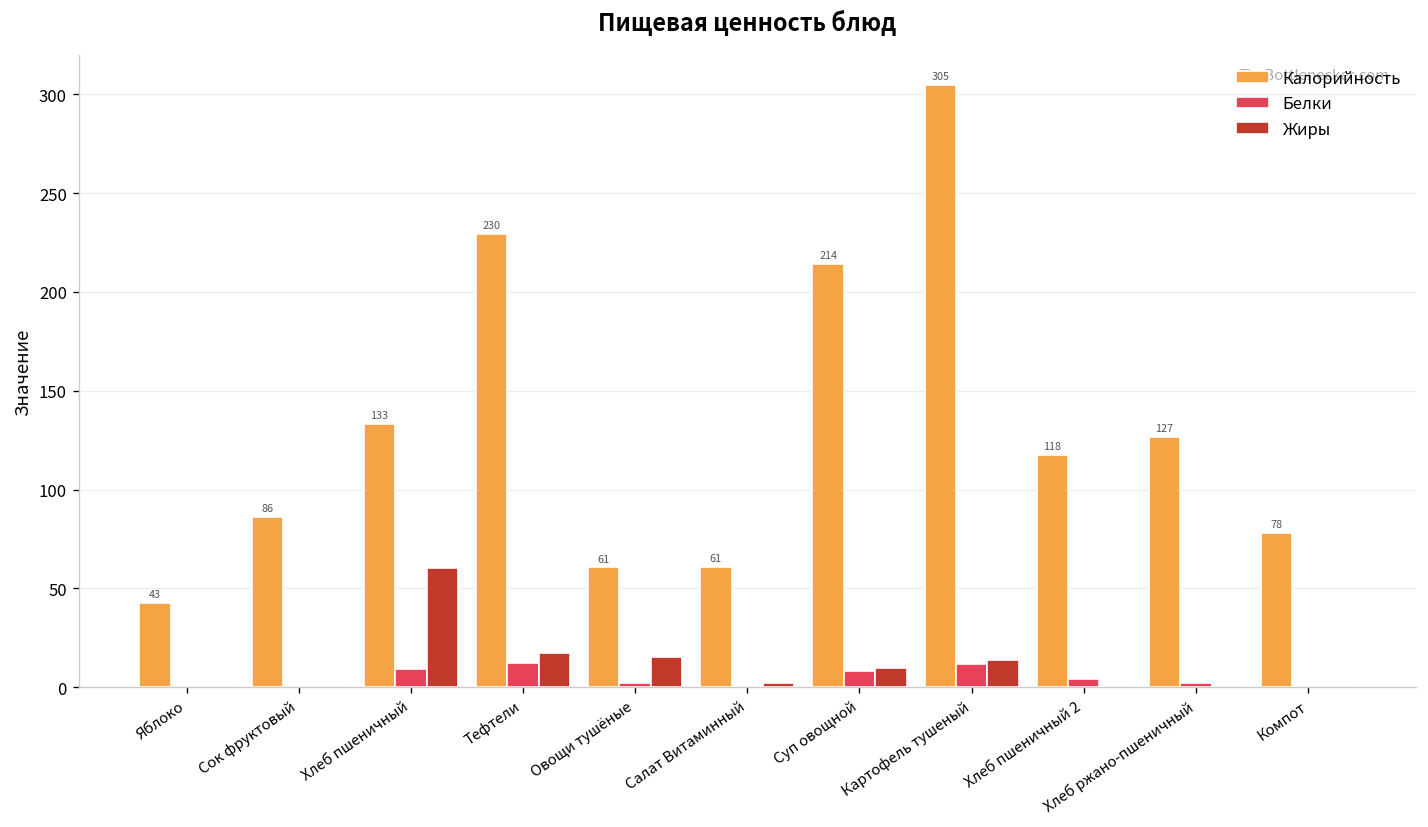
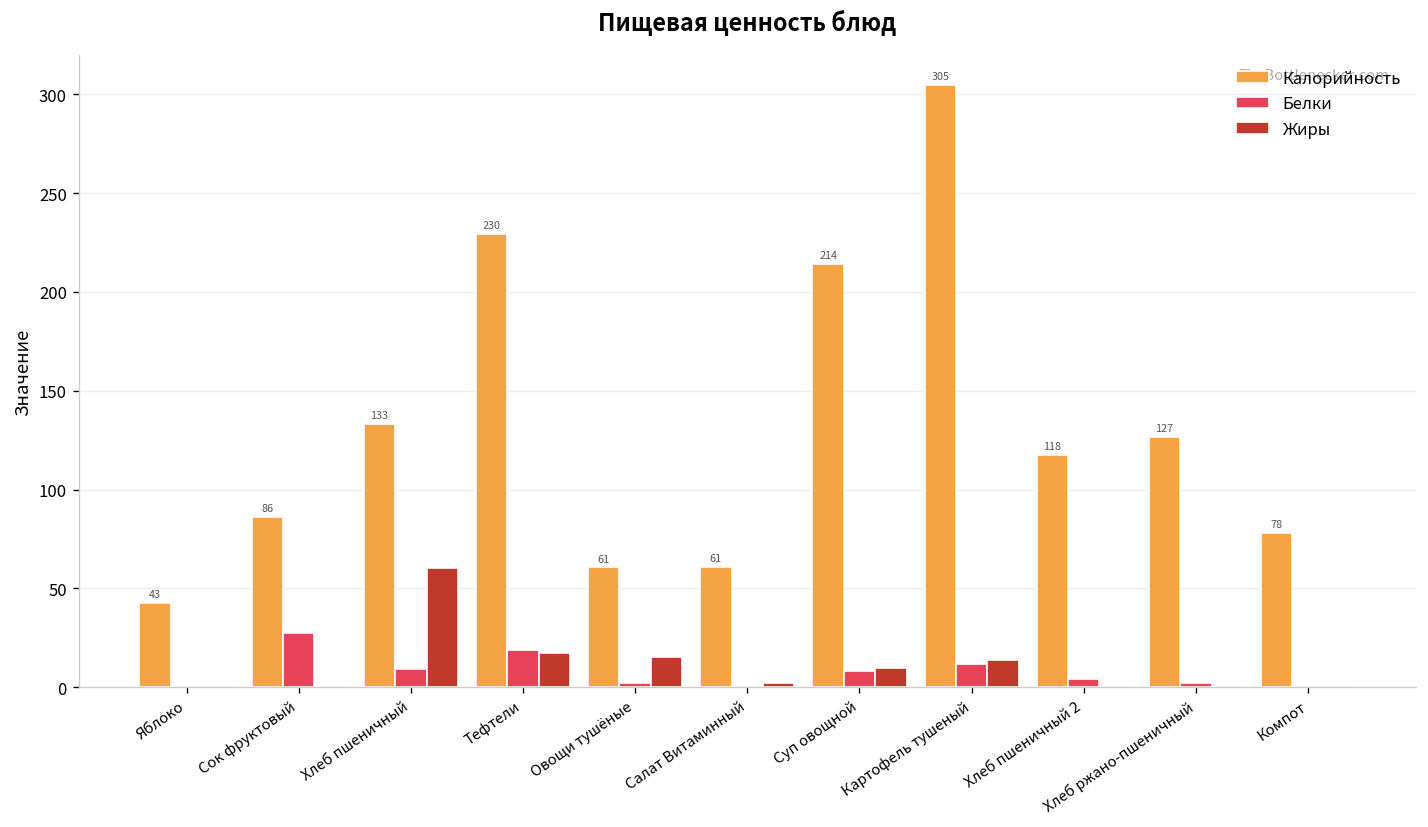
  {
    "Калорийность": {
      "Яблоко": 43,
      "Сок фруктовый": 86,
      "Хлеб пшеничный": 133,
      "Тефтели": 230,
      "Овощи тушёные": 61,
      "Салат Витаминный": 61,
      "Суп овощной": 214,
      "Картофель тушеный": 305,
      "Хлеб пшеничный 2": 118,
      "Хлеб ржано-пшеничный": 127,
      "Компот": 78
    },
    "Белки": {
-     "Сок фруктовый": 0,
+     "Сок фруктовый": 28,
      "Хлеб пшеничный": 9,
-     "Тефтели": 13,
+     "Тефтели": 19,
      "Овощи тушёные": 2,
      "Салат Витаминный": 0,
      "Суп овощной": 8,
      "Картофель тушеный": 12,
      "Хлеб пшеничный 2": 4,
      "Хлеб ржано-пшеничный": 2,
      "Компот": 0
    },
    "Жиры": {
      "Яблоко": 0,
      "Сок фруктовый": 0,
      "Хлеб пшеничный": 61,
      "Тефтели": 17,
      "Овощи тушёные": 15,
      "Салат Витаминный": 2,
      "Суп овощной": 10,
      "Картофель тушеный": 14,
      "Хлеб пшеничный 2": 0,
      "Хлеб ржано-пшеничный": 0,
      "Компот": 0
    }
  }
